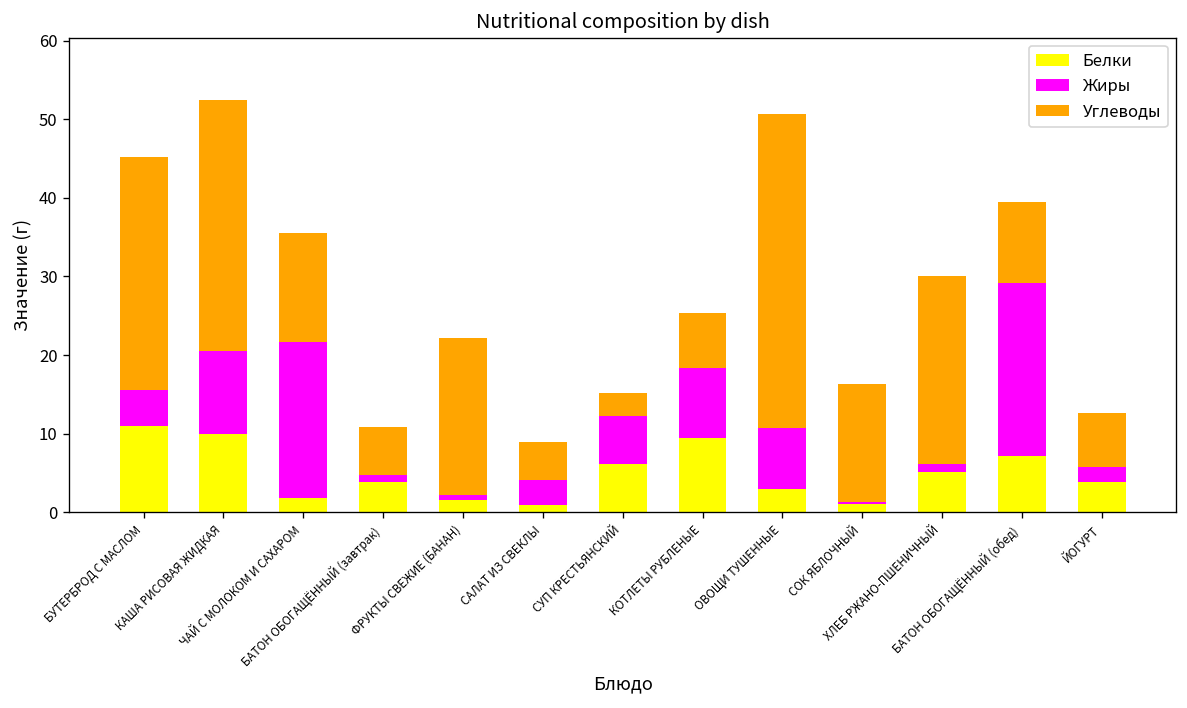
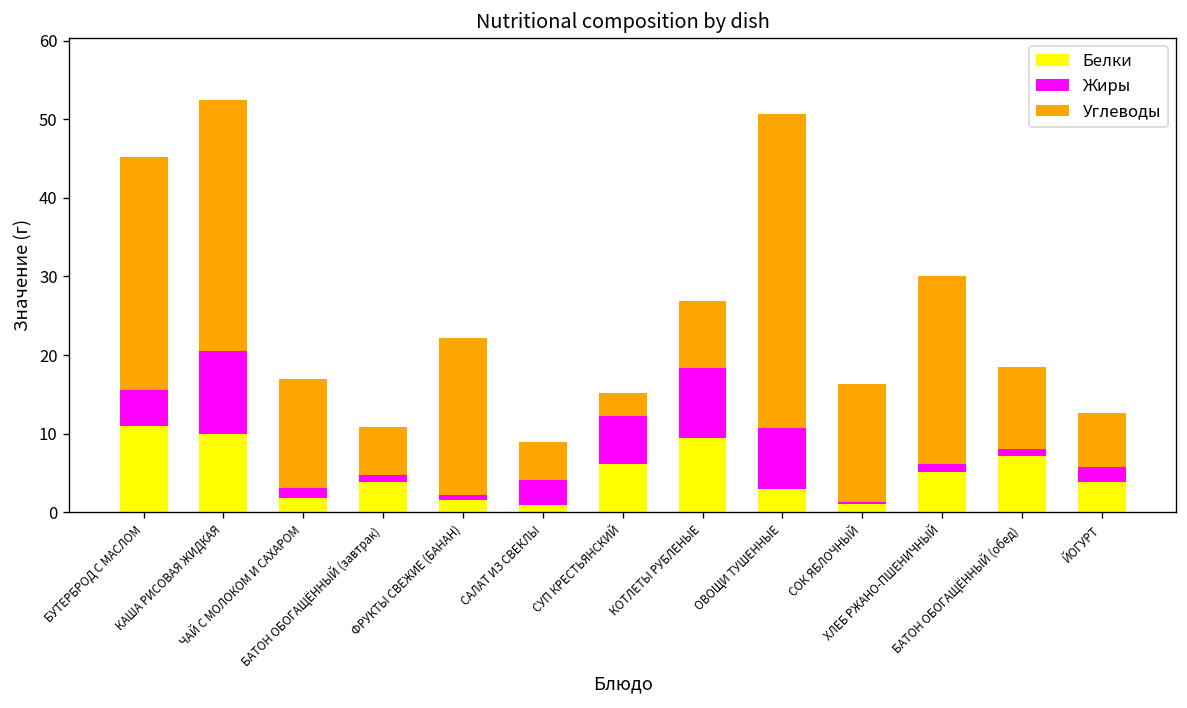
  {
    "Белки": {
      "БУТЕРБРОД С МАСЛОМ": 11,
      "КАША РИСОВАЯ ЖИДКАЯ": 10,
      "ЧАЙ С МОЛОКОМ И САХАРОМ": 2,
      "БАТОН ОБОГАЩЁННЫЙ (завтрак)": 4,
      "ФРУКТЫ СВЕЖИЕ (БАНАН)": 2,
      "САЛАТ ИЗ СВЕКЛЫ": 1,
      "СУП КРЕСТЬЯНСКИЙ": 6,
      "КОТЛЕТЫ РУБЛЕНЫЕ": 10,
      "ОВОЩИ ТУШЕННЫЕ": 3,
      "СОК ЯБЛОЧНЫЙ": 1,
      "ХЛЕБ РЖАНО-ПШЕНИЧНЫЙ": 5,
      "БАТОН ОБОГАЩЁННЫЙ (обед)": 7,
      "ЙОГУРТ": 4
    },
    "Жиры": {
      "БУТЕРБРОД С МАСЛОМ": 5,
      "КАША РИСОВАЯ ЖИДКАЯ": 11,
-     "ЧАЙ С МОЛОКОМ И САХАРОМ": 20,
+     "ЧАЙ С МОЛОКОМ И САХАРОМ": 1,
      "БАТОН ОБОГАЩЁННЫЙ (завтрак)": 1,
      "ФРУКТЫ СВЕЖИЕ (БАНАН)": 1,
      "САЛАТ ИЗ СВЕКЛЫ": 3,
      "СУП КРЕСТЬЯНСКИЙ": 6,
      "КОТЛЕТЫ РУБЛЕНЫЕ": 9,
      "ОВОЩИ ТУШЕННЫЕ": 8,
      "ХЛЕБ РЖАНО-ПШЕНИЧНЫЙ": 1,
-     "БАТОН ОБОГАЩЁННЫЙ (обед)": 22,
+     "БАТОН ОБОГАЩЁННЫЙ (обед)": 1,
      "ЙОГУРТ": 2
    },
    "Углеводы": {
      "БУТЕРБРОД С МАСЛОМ": 30,
      "КАША РИСОВАЯ ЖИДКАЯ": 32,
      "ЧАЙ С МОЛОКОМ И САХАРОМ": 14,
      "БАТОН ОБОГАЩЁННЫЙ (завтрак)": 6,
      "ФРУКТЫ СВЕЖИЕ (БАНАН)": 20,
      "САЛАТ ИЗ СВЕКЛЫ": 5,
      "СУП КРЕСТЬЯНСКИЙ": 3,
-     "КОТЛЕТЫ РУБЛЕНЫЕ": 7,
+     "КОТЛЕТЫ РУБЛЕНЫЕ": 9,
      "ОВОЩИ ТУШЕННЫЕ": 40,
      "СОК ЯБЛОЧНЫЙ": 15,
      "ХЛЕБ РЖАНО-ПШЕНИЧНЫЙ": 24,
      "БАТОН ОБОГАЩЁННЫЙ (обед)": 10,
      "ЙОГУРТ": 7
    }
  }
